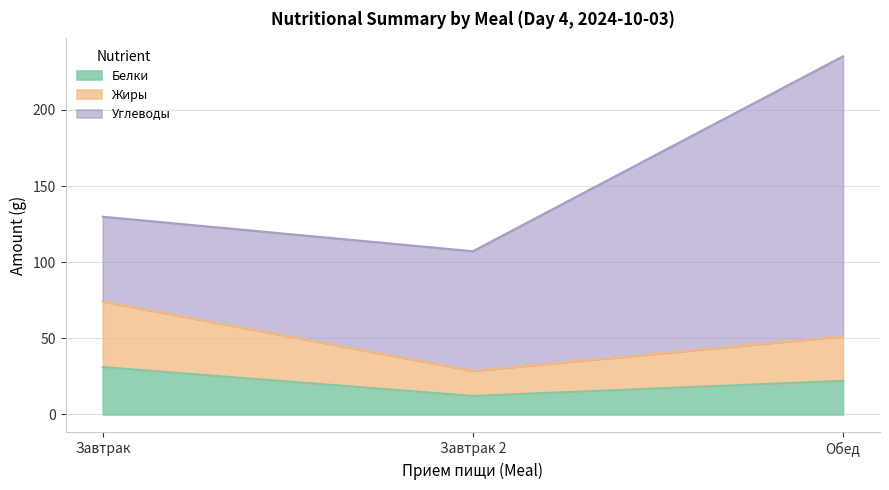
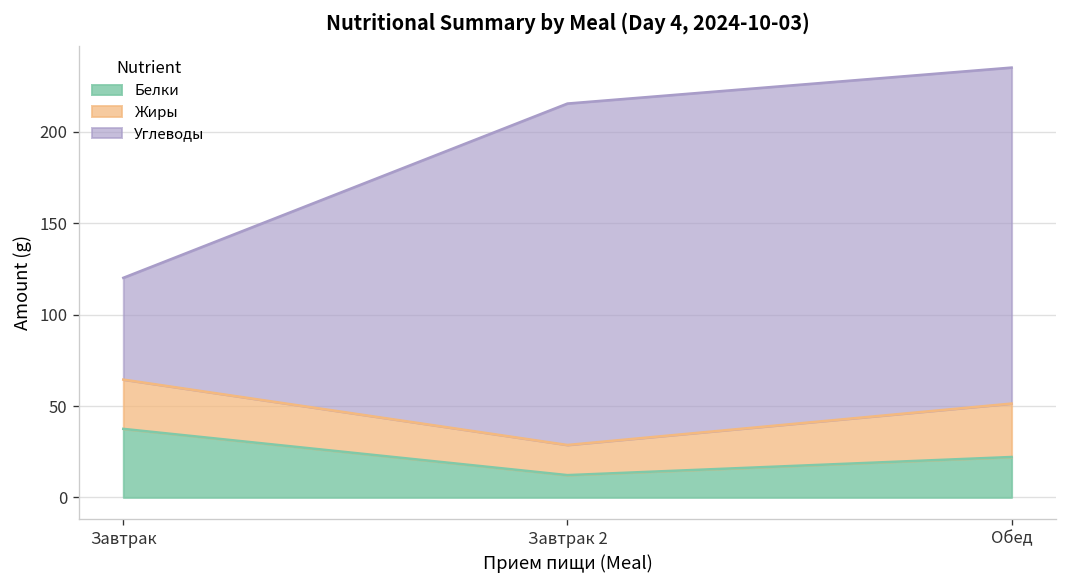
  {
    "Белки": {
-     "Завтрак": 31,
+     "Завтрак": 37,
      "Завтрак 2": 12,
      "Обед": 22
    },
    "Жиры": {
-     "Завтрак": 43,
+     "Завтрак": 27,
      "Завтрак 2": 17,
      "Обед": 29
    },
    "Углеводы": {
      "Завтрак": 56,
-     "Завтрак 2": 79,
+     "Завтрак 2": 187,
      "Обед": 184
    }
  }
